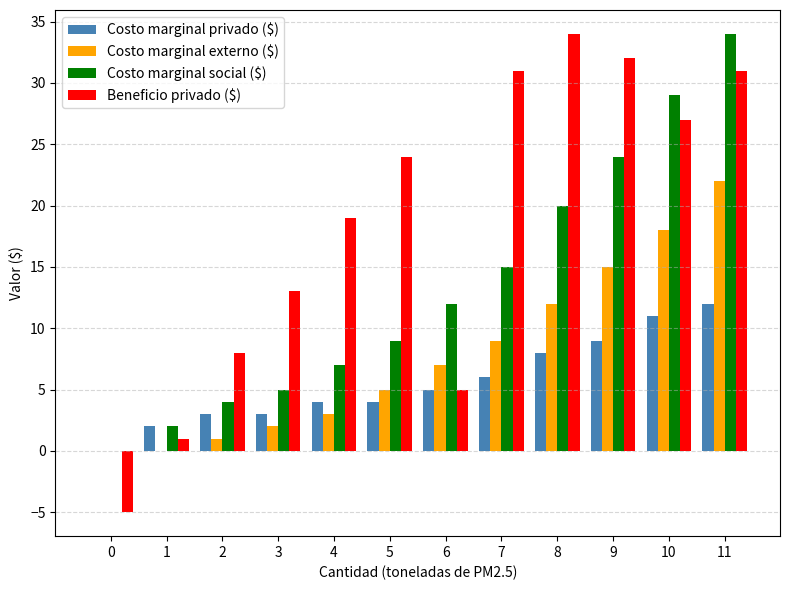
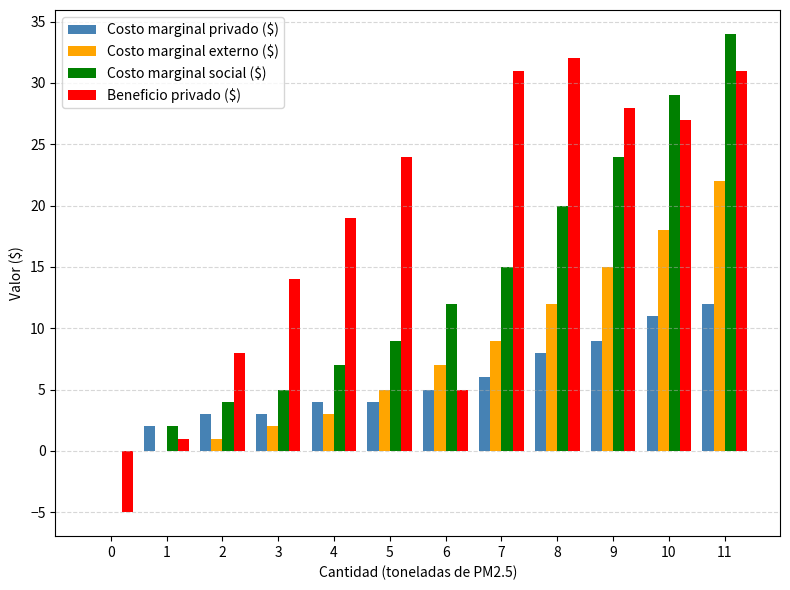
  {
    "Costo marginal privado ($)": {
      "0": 0,
      "1": 2,
      "2": 3,
      "3": 3,
      "4": 4,
      "5": 4,
      "6": 5,
      "7": 6,
      "8": 8,
      "9": 9,
      "10": 11,
      "11": 12
    },
    "Costo marginal externo ($)": {
      "0": 0,
      "1": 0,
      "2": 1,
      "3": 2,
      "4": 3,
      "5": 5,
      "6": 7,
      "7": 9,
      "8": 12,
      "9": 15,
      "10": 18,
      "11": 22
    },
    "Costo marginal social ($)": {
      "0": 0,
      "1": 2,
      "2": 4,
      "3": 5,
      "4": 7,
      "5": 9,
      "6": 12,
      "7": 15,
      "8": 20,
      "9": 24,
      "10": 29,
      "11": 34
    },
    "Beneficio privado ($)": {
      "0": -5,
      "1": 1,
      "2": 8,
-     "3": 13,
+     "3": 14,
      "4": 19,
      "5": 24,
      "6": 5,
      "7": 31,
-     "8": 34,
-     "9": 32,
+     "8": 32,
+     "9": 28,
      "10": 27,
      "11": 31
    }
  }
